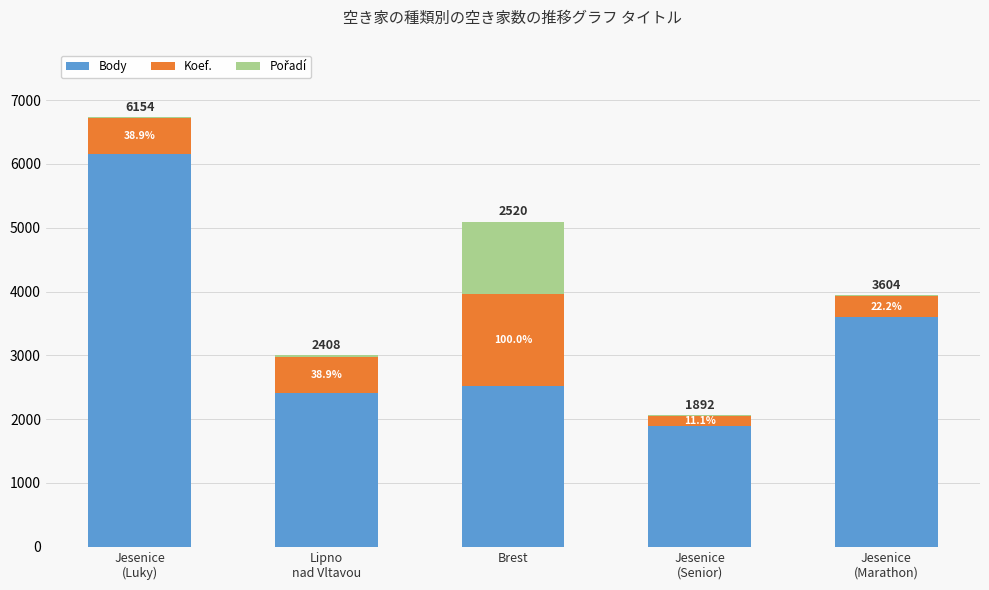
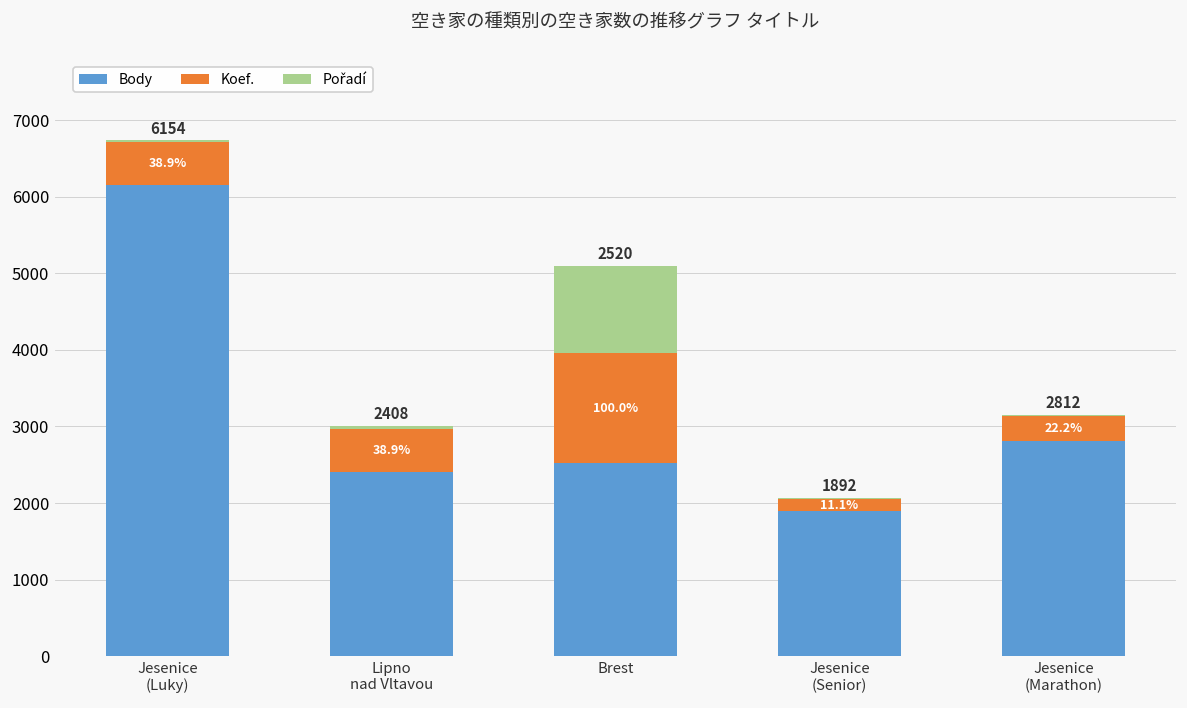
  {
    "Body": {
      "Jesenice (Senior)": 1892,
-     "Jesenice (Marathon)": 3604
+     "Jesenice (Marathon)": 2812
    }
  }
